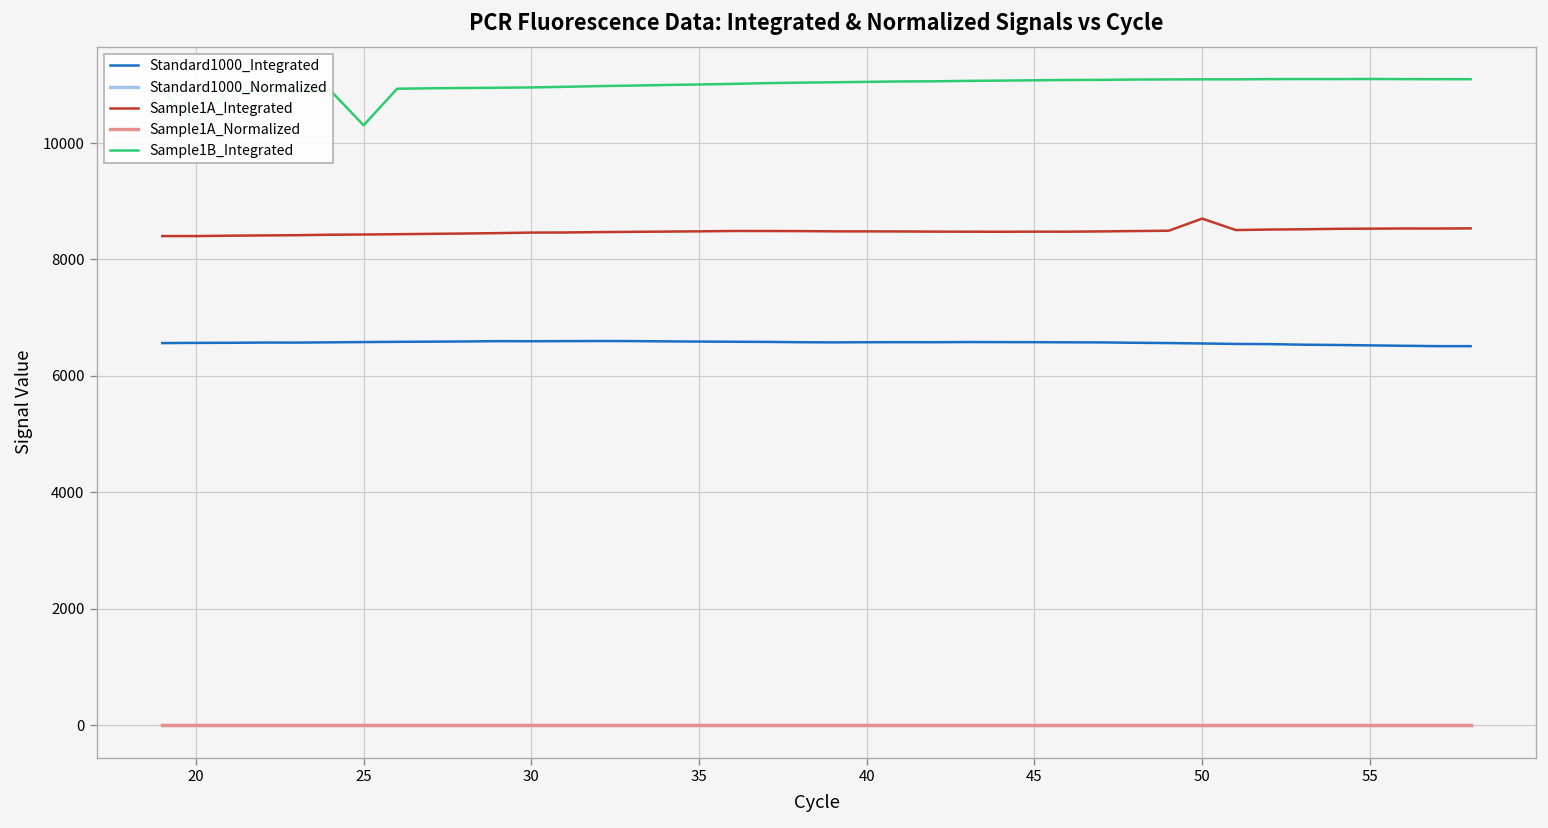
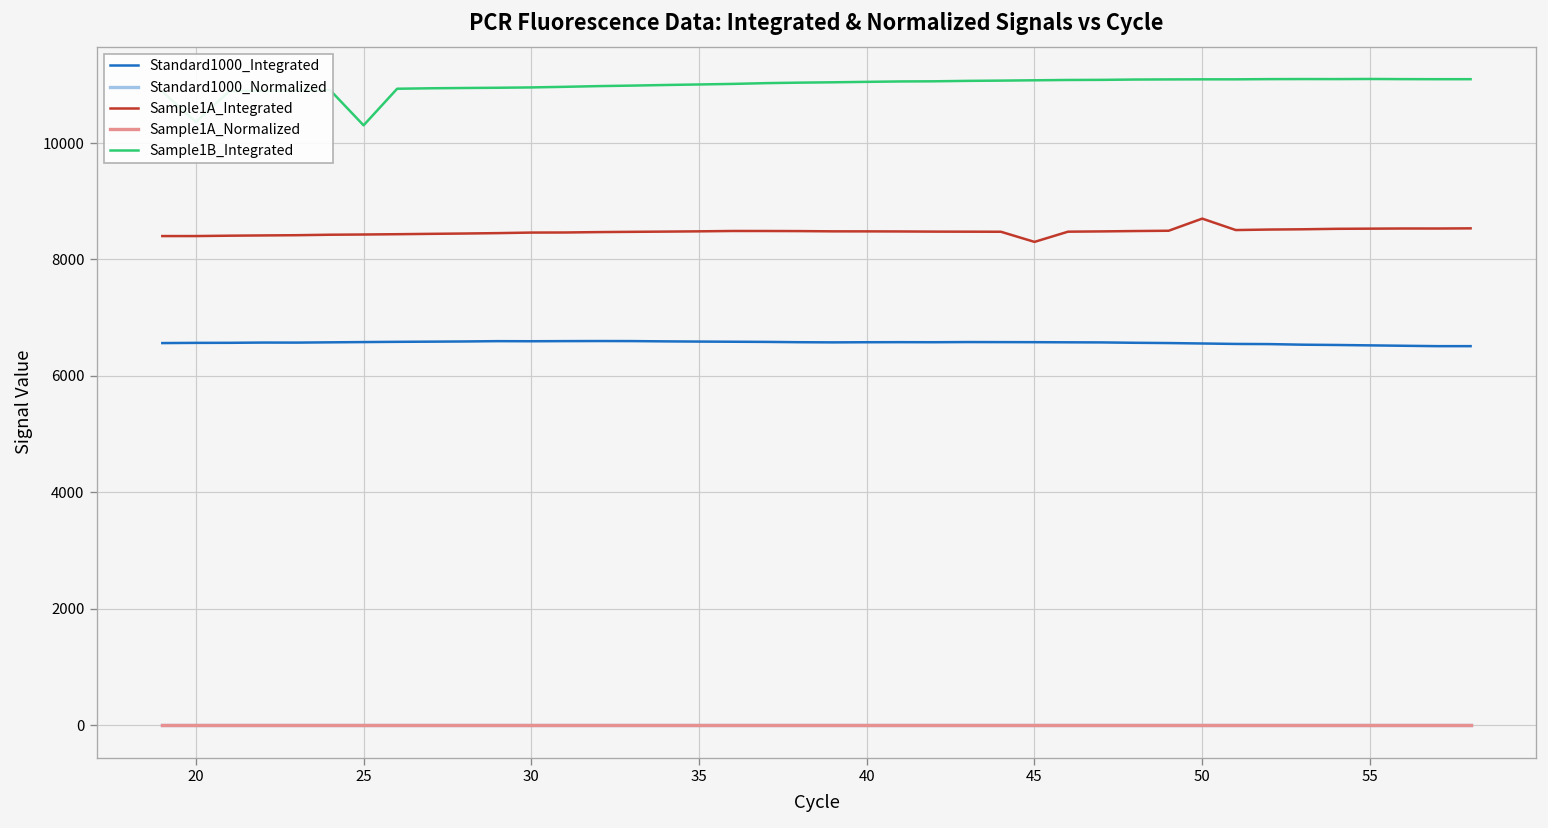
  {
    "Standard1000_Integrated": {
      "20": 6600,
      "25": 6600,
      "30": 6600,
      "35": 6600,
      "40": 6600,
      "45": 6600,
      "50": 6600,
      "55": 6500
    },
    "Sample1A_Normalized": {
      "20": 0,
      "25": 0,
      "30": 0,
      "35": 0,
      "40": 0,
      "45": 0,
      "50": 0,
      "55": 0
    },
    "Sample1A_Integrated": {
      "20": 8400,
      "25": 8400,
      "30": 8500,
      "35": 8500,
      "40": 8500,
-     "45": 8500,
+     "45": 8300,
      "50": 8700,
      "55": 8500
    },
    "Sample1B_Integrated": {
      "25": 10300,
      "30": 11000,
      "35": 11000,
      "40": 11100,
      "45": 11100,
      "50": 11100,
      "55": 11100
    }
  }
